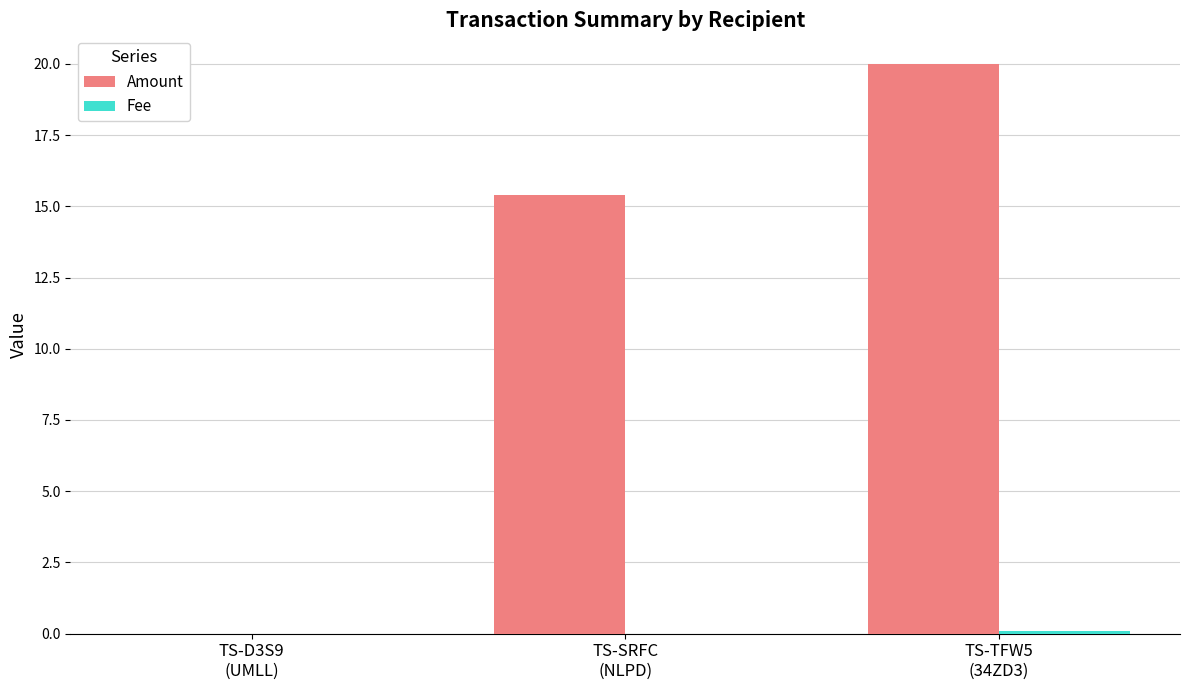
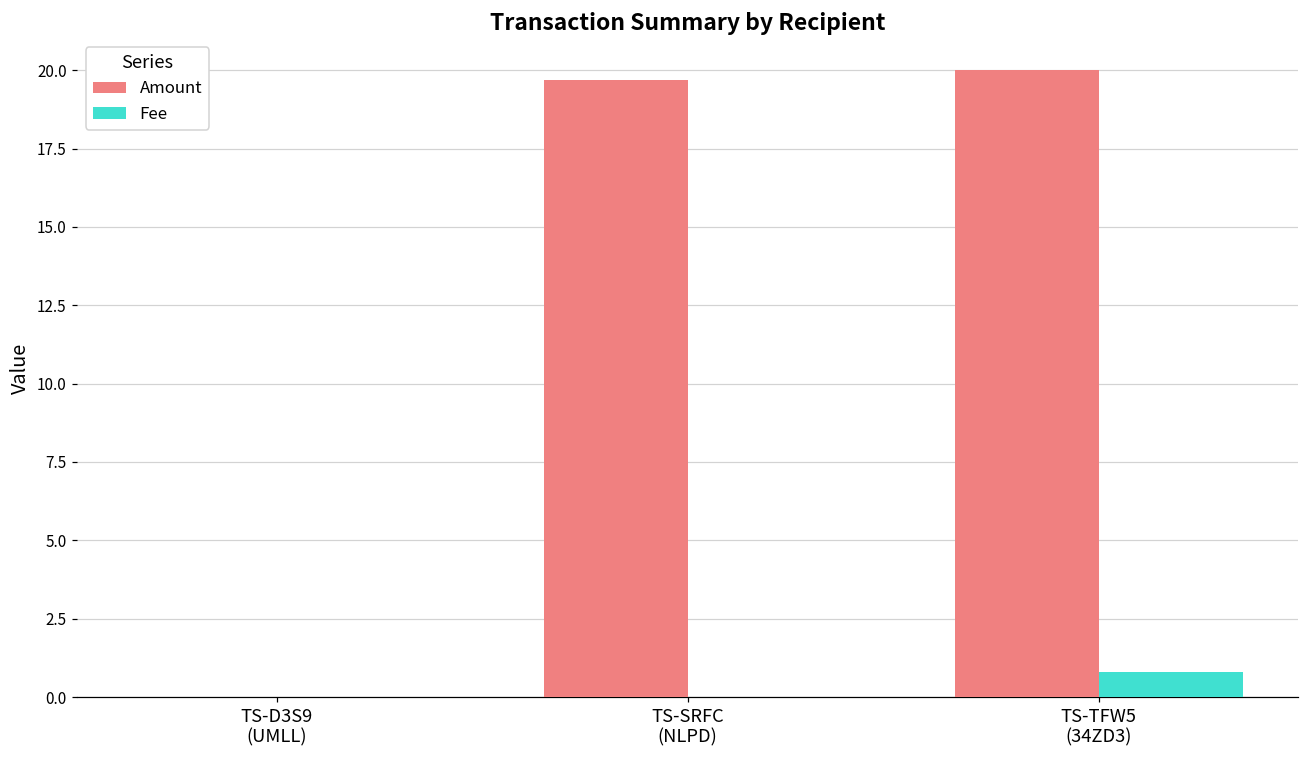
  {
    "Amount": {
      "TS-D3S9 (UMLL)": 0.0,
-     "TS-SRFC (NLPD)": 15.4,
+     "TS-SRFC (NLPD)": 19.7,
      "TS-TFW5 (34ZD3)": 20.0
    },
    "Fee": {
      "TS-D3S9 (UMLL)": 0.0,
      "TS-SRFC (NLPD)": 0.0,
-     "TS-TFW5 (34ZD3)": 0.1
+     "TS-TFW5 (34ZD3)": 0.8
    }
  }
